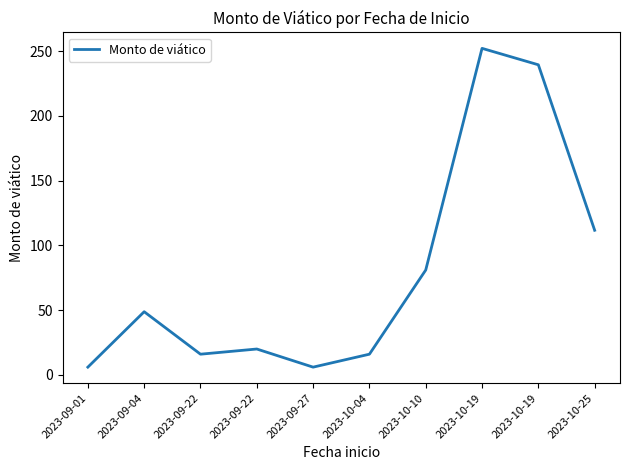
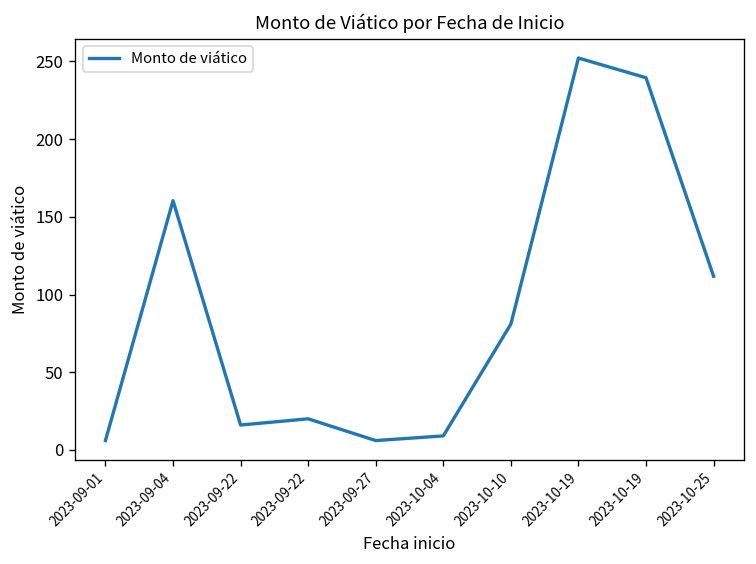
  {
    "2023-09-01": 6,
-   "2023-09-04": 49,
+   "2023-09-04": 160,
    "2023-09-27": 6,
-   "2023-10-04": 16,
+   "2023-10-04": 9,
    "2023-10-10": 81,
    "2023-10-25": 112
  }
